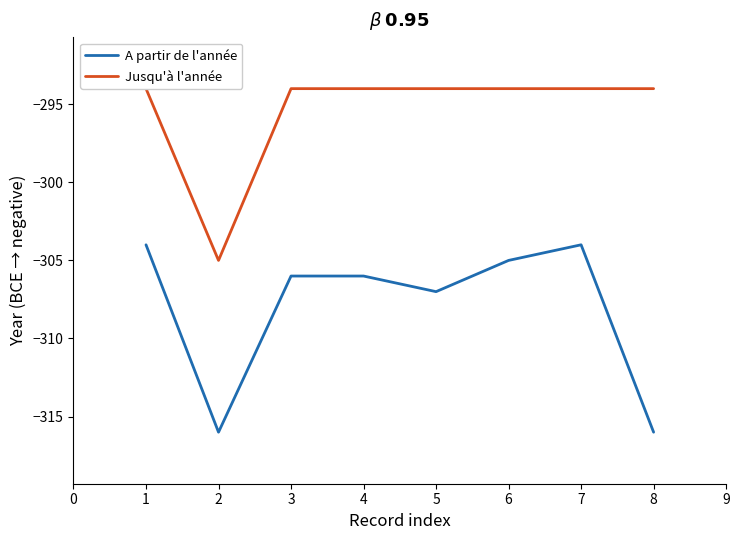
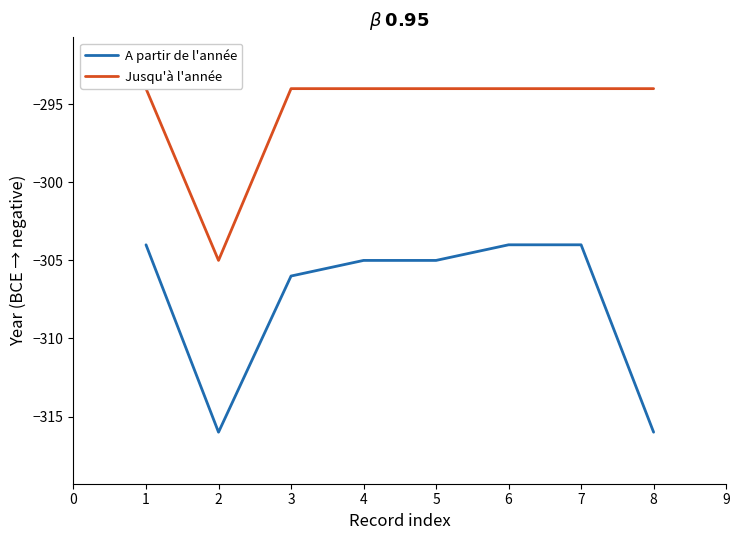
  {
    "A partir de l'année": {
      "1": -304,
      "2": -316,
      "3": -306,
-     "4": -306,
-     "5": -307,
-     "6": -305,
+     "4": -305,
+     "5": -305,
+     "6": -304,
      "7": -304,
      "8": -316
    },
    "Jusqu'à l'année": {
      "2": -305,
      "3": -294,
      "4": -294,
      "5": -294,
      "6": -294,
      "7": -294,
      "8": -294
    }
  }
